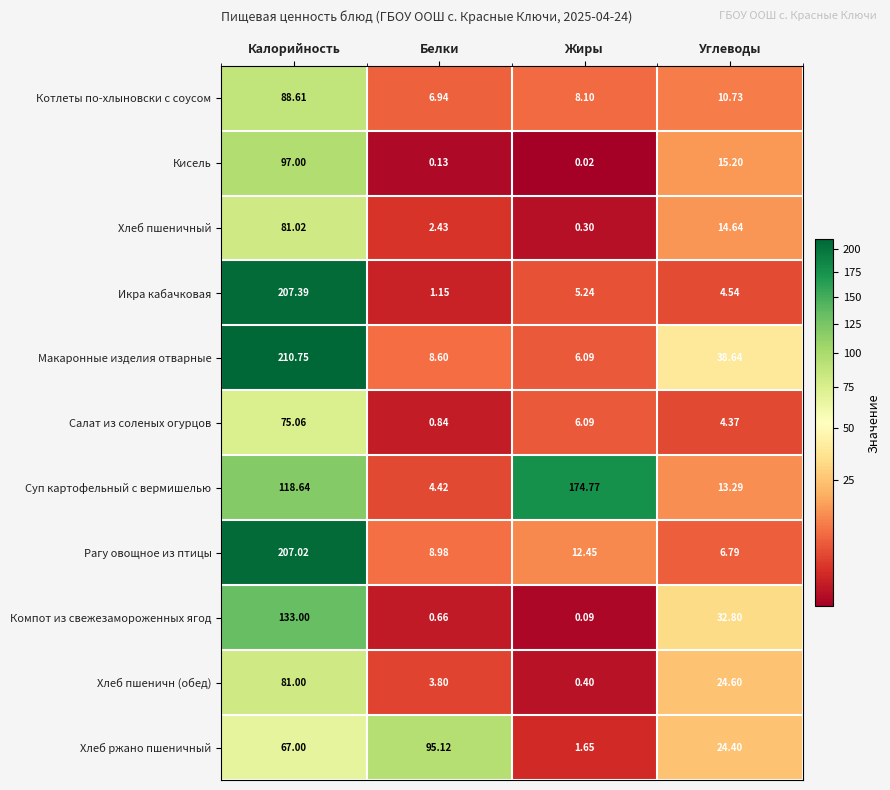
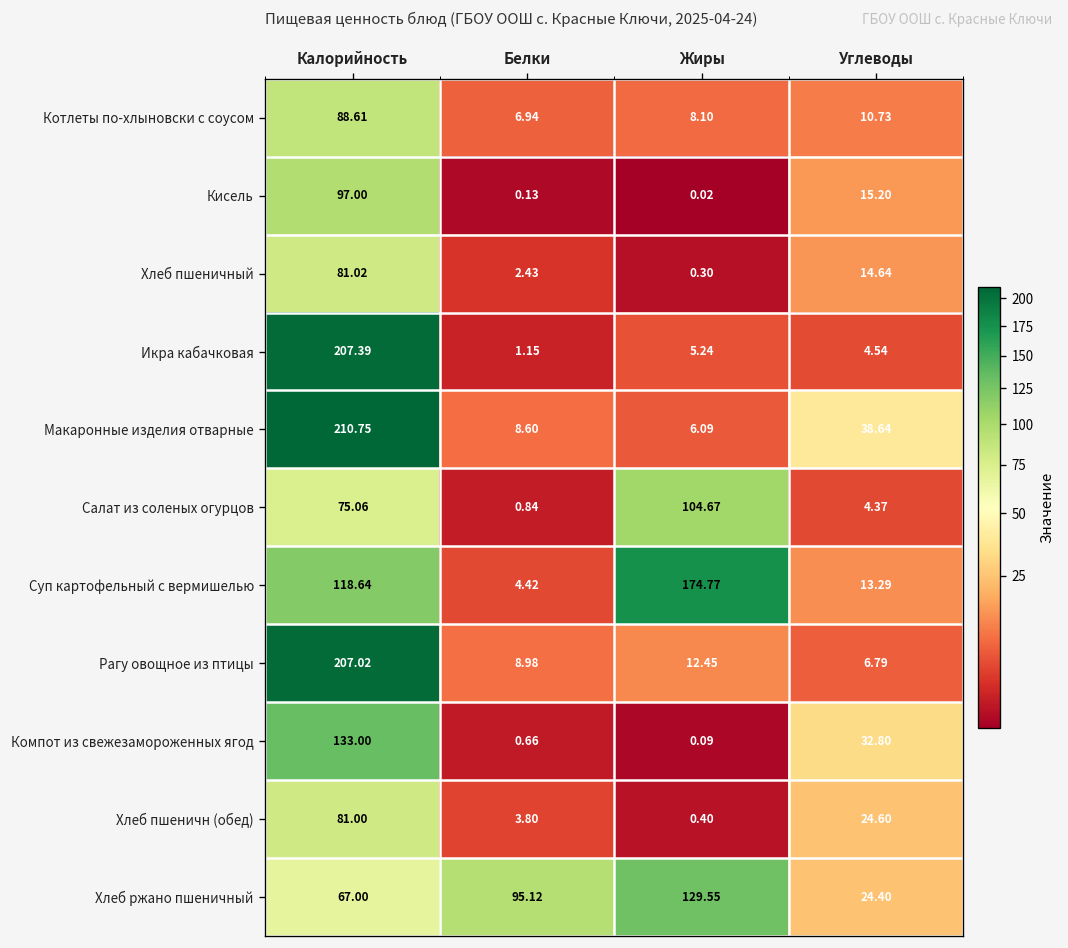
  {
    "Котлеты по-хлыновски с соусом": {
      "Калорийность": 88.61,
      "Белки": 6.94,
      "Жиры": 8.10,
      "Углеводы": 10.73
    },
    "Кисель": {
      "Калорийность": 97.00,
      "Белки": 0.13,
      "Жиры": 0.02,
      "Углеводы": 15.20
    },
    "Хлеб пшеничный": {
      "Калорийность": 81.02,
      "Белки": 2.43,
      "Жиры": 0.30,
      "Углеводы": 14.64
    },
    "Икра кабачковая": {
      "Калорийность": 207.39,
      "Белки": 1.15,
      "Жиры": 5.24,
      "Углеводы": 4.54
    },
    "Макаронные изделия отварные": {
      "Калорийность": 210.75,
      "Белки": 8.60,
      "Жиры": 6.09,
      "Углеводы": 38.64
    },
    "Салат из соленых огурцов": {
      "Калорийность": 75.06,
      "Белки": 0.84,
-     "Жиры": 6.09,
+     "Жиры": 104.67,
      "Углеводы": 4.37
    },
    "Суп картофельный с вермишелью": {
      "Калорийность": 118.64,
      "Белки": 4.42,
      "Жиры": 174.77,
      "Углеводы": 13.29
    },
    "Рагу овощное из птицы": {
      "Калорийность": 207.02,
      "Белки": 8.98,
      "Жиры": 12.45,
      "Углеводы": 6.79
    },
    "Компот из свежезамороженных ягод": {
      "Калорийность": 133.00,
      "Белки": 0.66,
      "Жиры": 0.09,
      "Углеводы": 32.80
    },
    "Хлеб пшеничн (обед)": {
      "Калорийность": 81.00,
      "Белки": 3.80,
      "Жиры": 0.40,
      "Углеводы": 24.60
    },
    "Хлеб ржано пшеничный": {
      "Калорийность": 67.00,
      "Белки": 95.12,
-     "Жиры": 1.65,
+     "Жиры": 129.55,
      "Углеводы": 24.40
    }
  }
